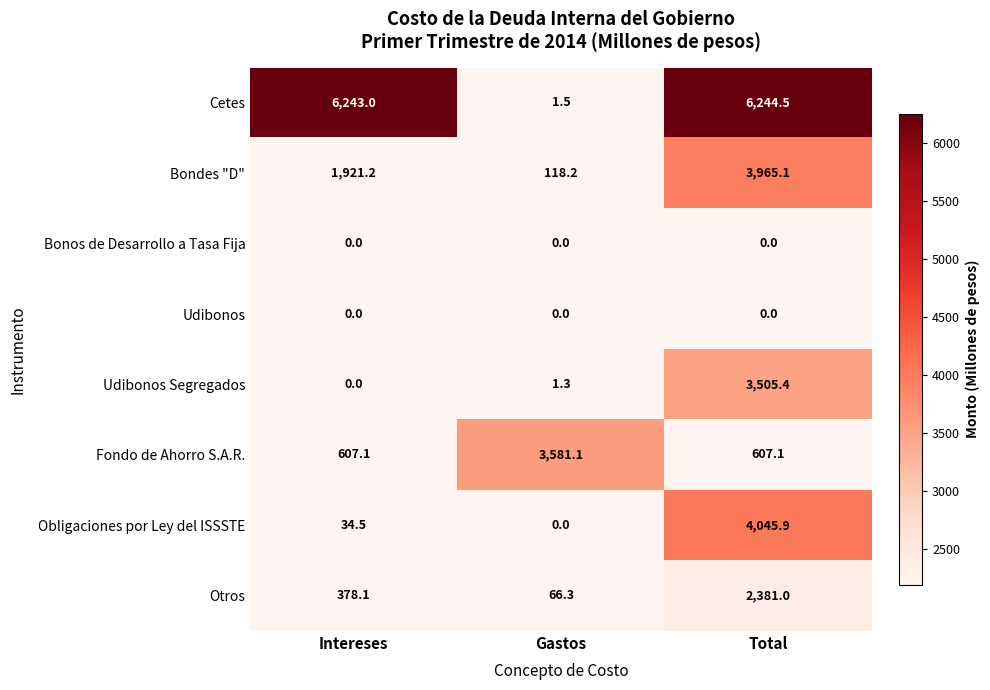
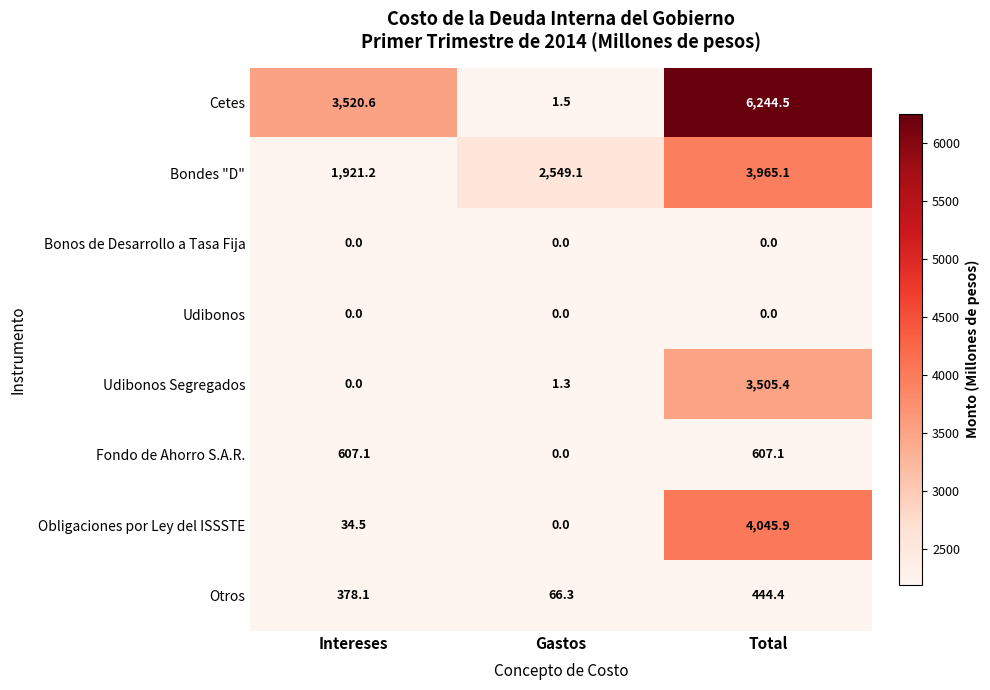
  {
    "Cetes": {
-     "Intereses": "6,243.0",
+     "Intereses": "3,520.6",
      "Gastos": "1.5",
      "Total": "6,244.5"
    },
    "Bondes \"D\"": {
      "Intereses": "1,921.2",
-     "Gastos": "118.2",
+     "Gastos": "2,549.1",
      "Total": "3,965.1"
    },
    "Bonos de Desarrollo a Tasa Fija": {
      "Intereses": "0.0",
      "Gastos": "0.0",
      "Total": "0.0"
    },
    "Udibonos": {
      "Intereses": "0.0",
      "Gastos": "0.0",
      "Total": "0.0"
    },
    "Udibonos Segregados": {
      "Intereses": "0.0",
      "Gastos": "1.3",
      "Total": "3,505.4"
    },
    "Fondo de Ahorro S.A.R.": {
      "Intereses": "607.1",
-     "Gastos": "3,581.1",
+     "Gastos": "0.0",
      "Total": "607.1"
    },
    "Obligaciones por Ley del ISSSTE": {
      "Intereses": "34.5",
      "Gastos": "0.0",
      "Total": "4,045.9"
    },
    "Otros": {
      "Intereses": "378.1",
      "Gastos": "66.3",
-     "Total": "2,381.0"
+     "Total": "444.4"
    }
  }
